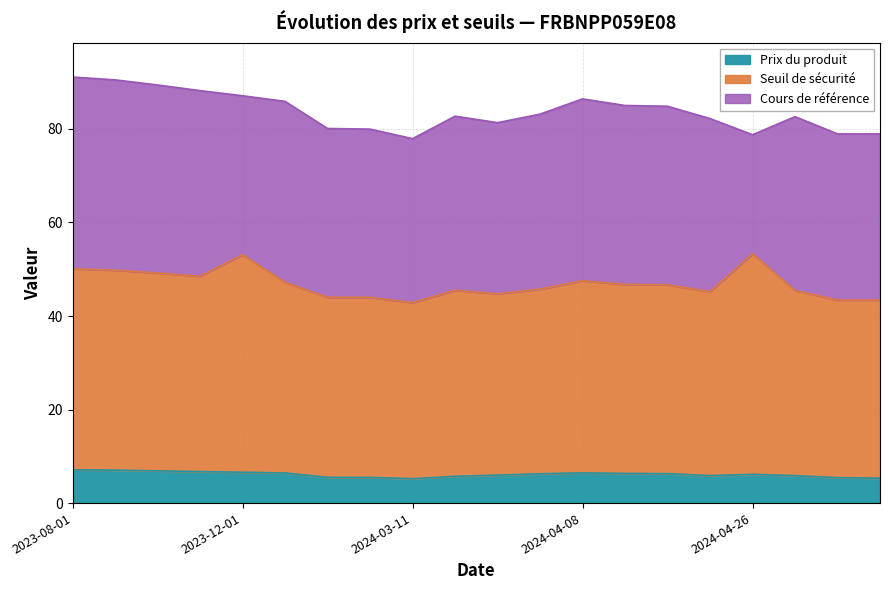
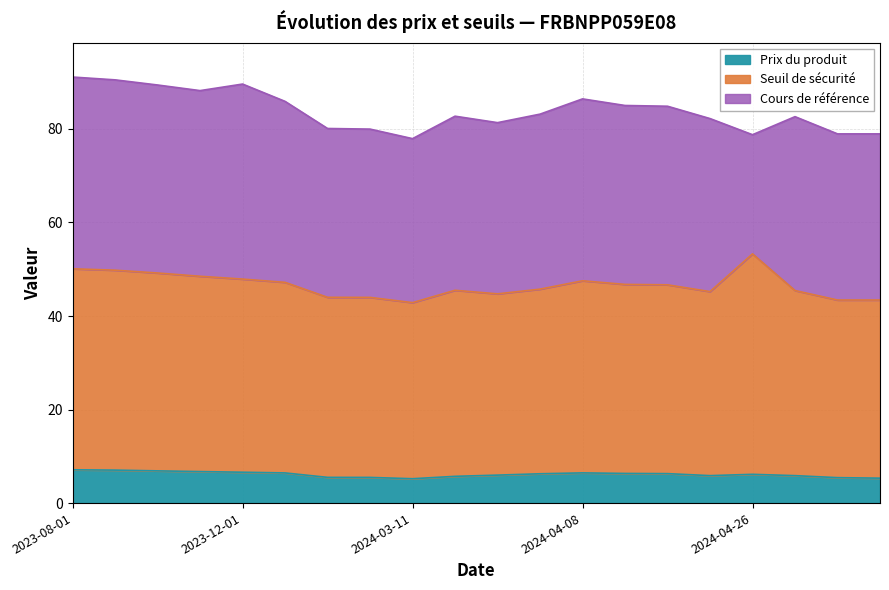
  {
    "Prix du produit": {
      "2023-08-01": 7,
      "2023-12-01": 7,
      "2024-03-11": 5,
      "2024-04-08": 6,
      "2024-04-26": 6
    },
    "Seuil de sécurité": {
      "2023-08-01": 50,
-     "2023-12-01": 53,
+     "2023-12-01": 48,
      "2024-03-11": 43,
      "2024-04-08": 48,
      "2024-04-26": 53
    },
    "Cours de référence": {
      "2023-08-01": 91,
-     "2023-12-01": 87,
+     "2023-12-01": 90,
      "2024-03-11": 78,
      "2024-04-08": 86,
      "2024-04-26": 79
    }
  }
